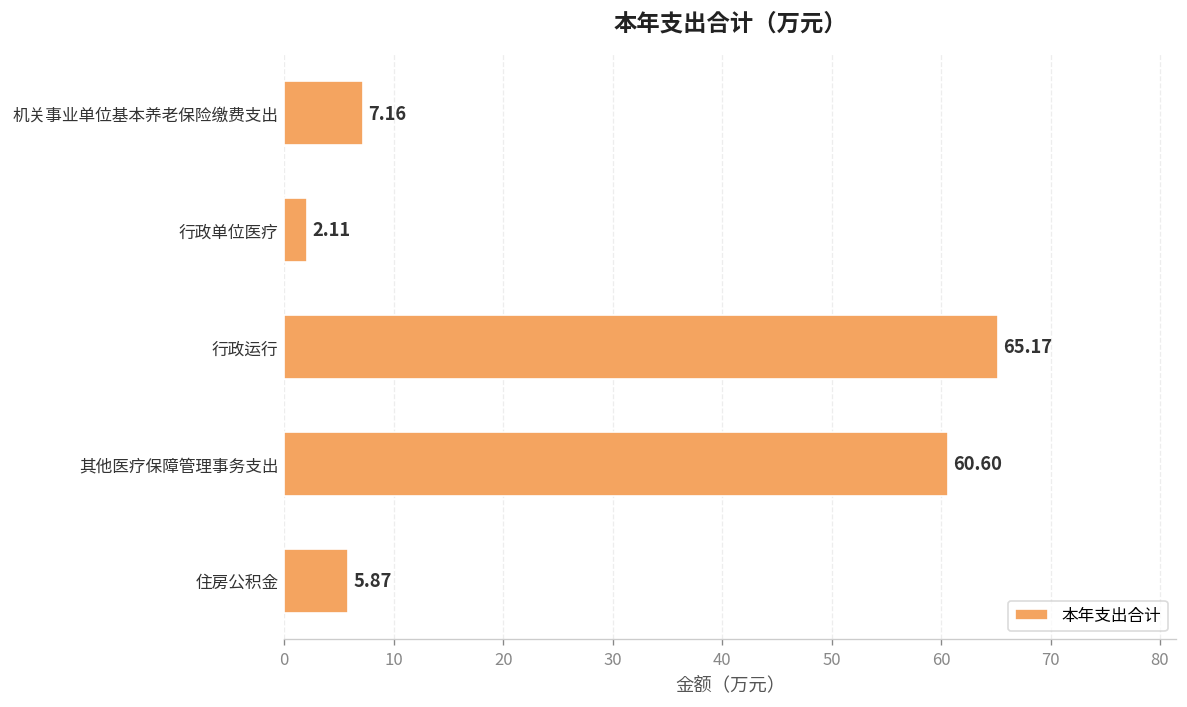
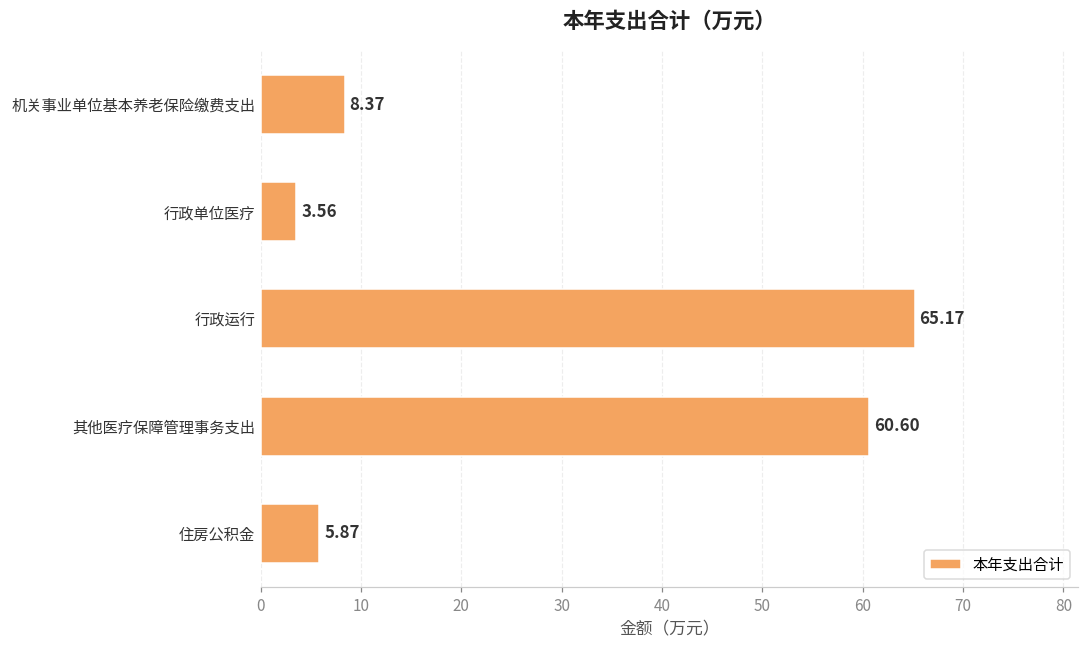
  {
-   "机关事业单位基本养老保险缴费支出": 7.16,
-   "行政单位医疗": 2.11,
+   "机关事业单位基本养老保险缴费支出": 8.37,
+   "行政单位医疗": 3.56,
    "行政运行": 65.17,
    "其他医疗保障管理事务支出": 60.60,
    "住房公积金": 5.87
  }
